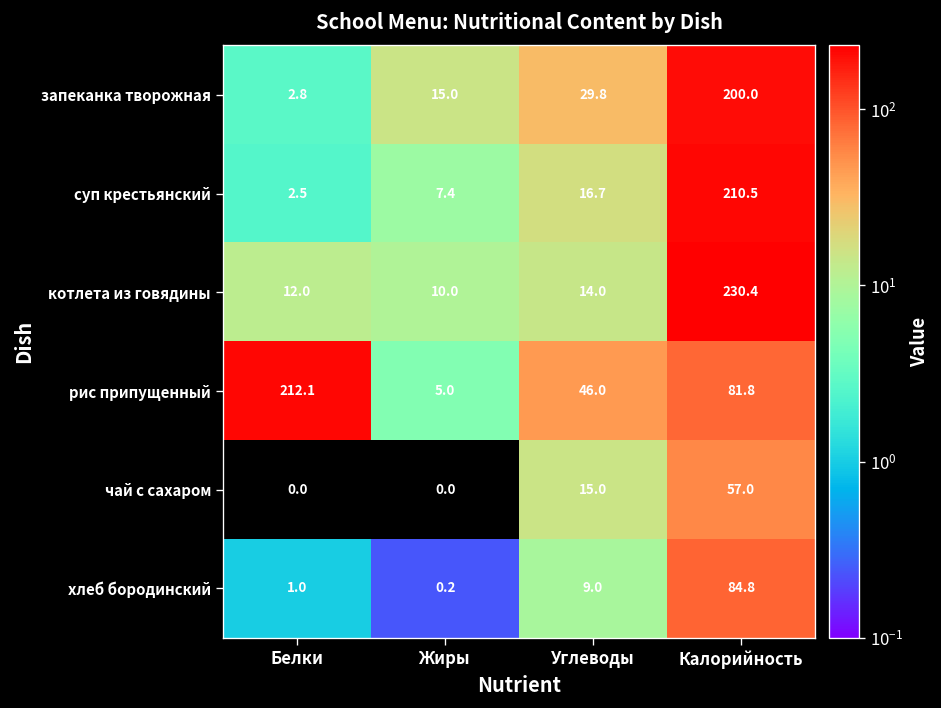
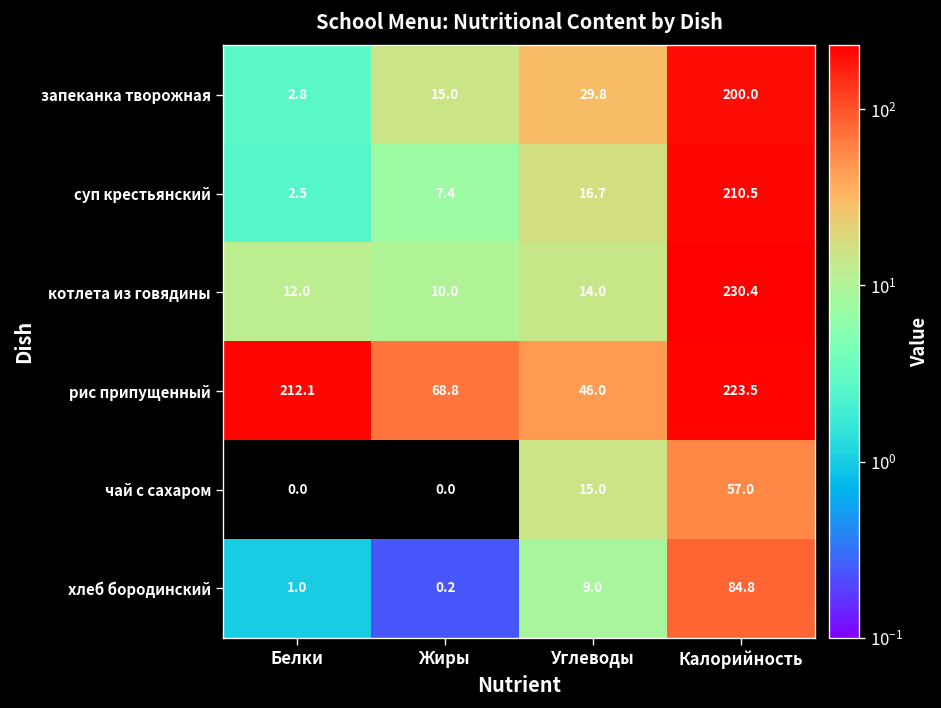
  {
    "запеканка творожная": {
      "Белки": 2.8,
      "Жиры": 15.0,
      "Углеводы": 29.8,
      "Калорийность": 200.0
    },
    "суп крестьянский": {
      "Белки": 2.5,
      "Жиры": 7.4,
      "Углеводы": 16.7,
      "Калорийность": 210.5
    },
    "котлета из говядины": {
      "Белки": 12.0,
      "Жиры": 10.0,
      "Углеводы": 14.0,
      "Калорийность": 230.4
    },
    "рис припущенный": {
      "Белки": 212.1,
-     "Жиры": 5.0,
+     "Жиры": 68.8,
      "Углеводы": 46.0,
-     "Калорийность": 81.8
+     "Калорийность": 223.5
    },
    "чай с сахаром": {
      "Белки": 0.0,
      "Жиры": 0.0,
      "Углеводы": 15.0,
      "Калорийность": 57.0
    },
    "хлеб бородинский": {
      "Белки": 1.0,
      "Жиры": 0.2,
      "Углеводы": 9.0,
      "Калорийность": 84.8
    }
  }
